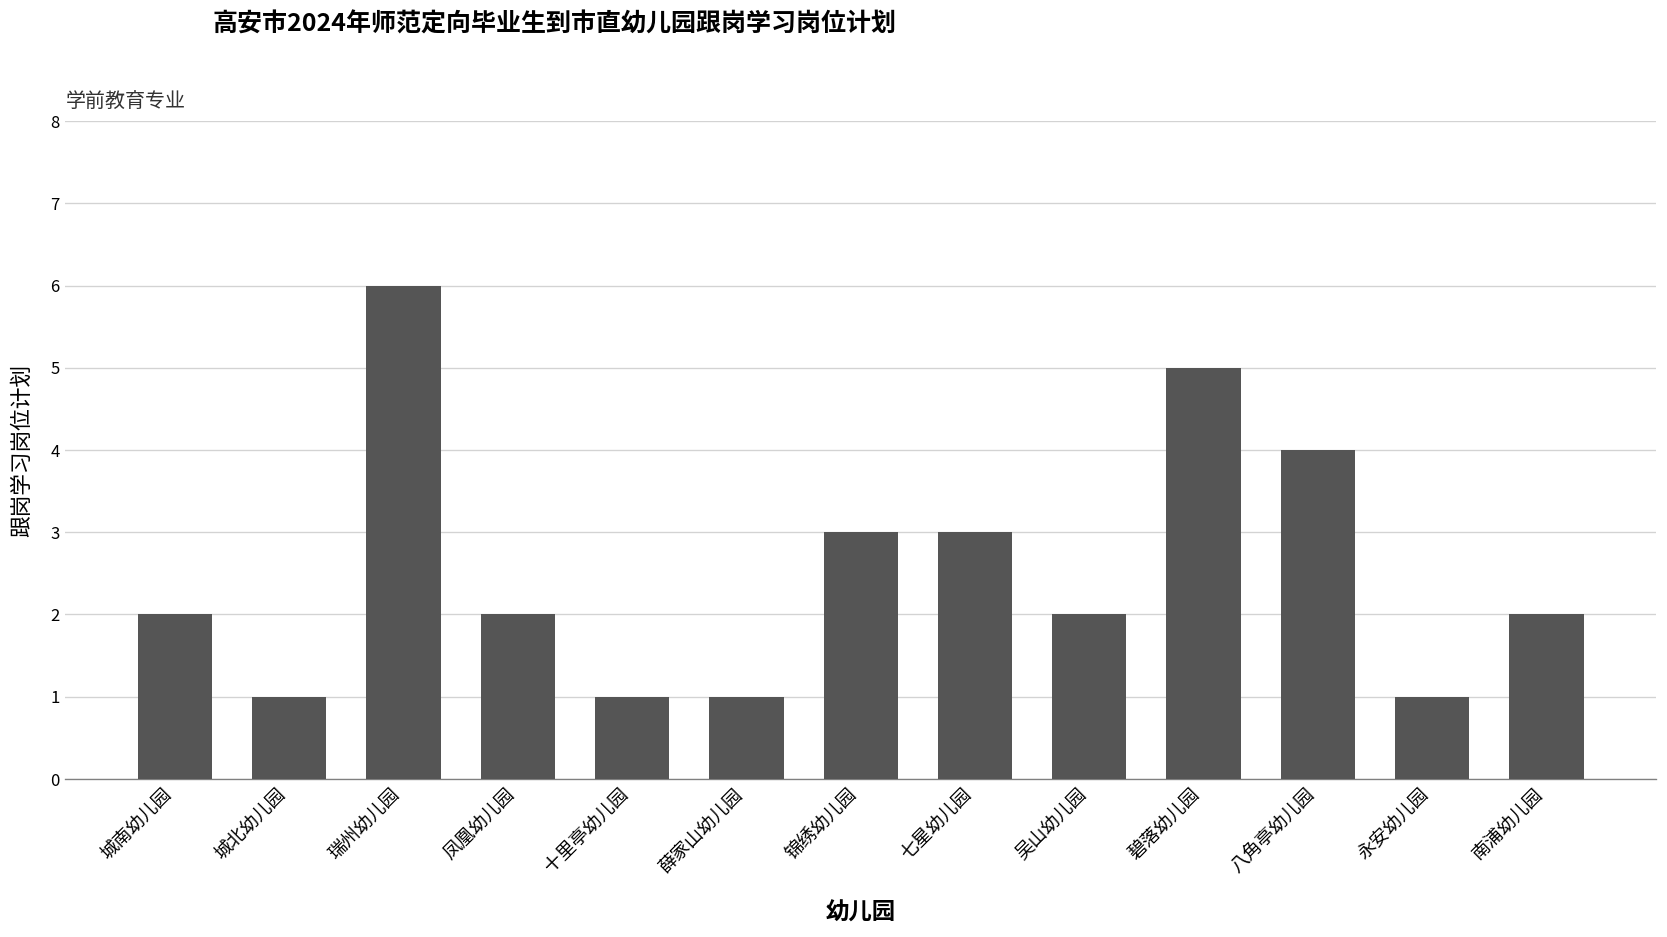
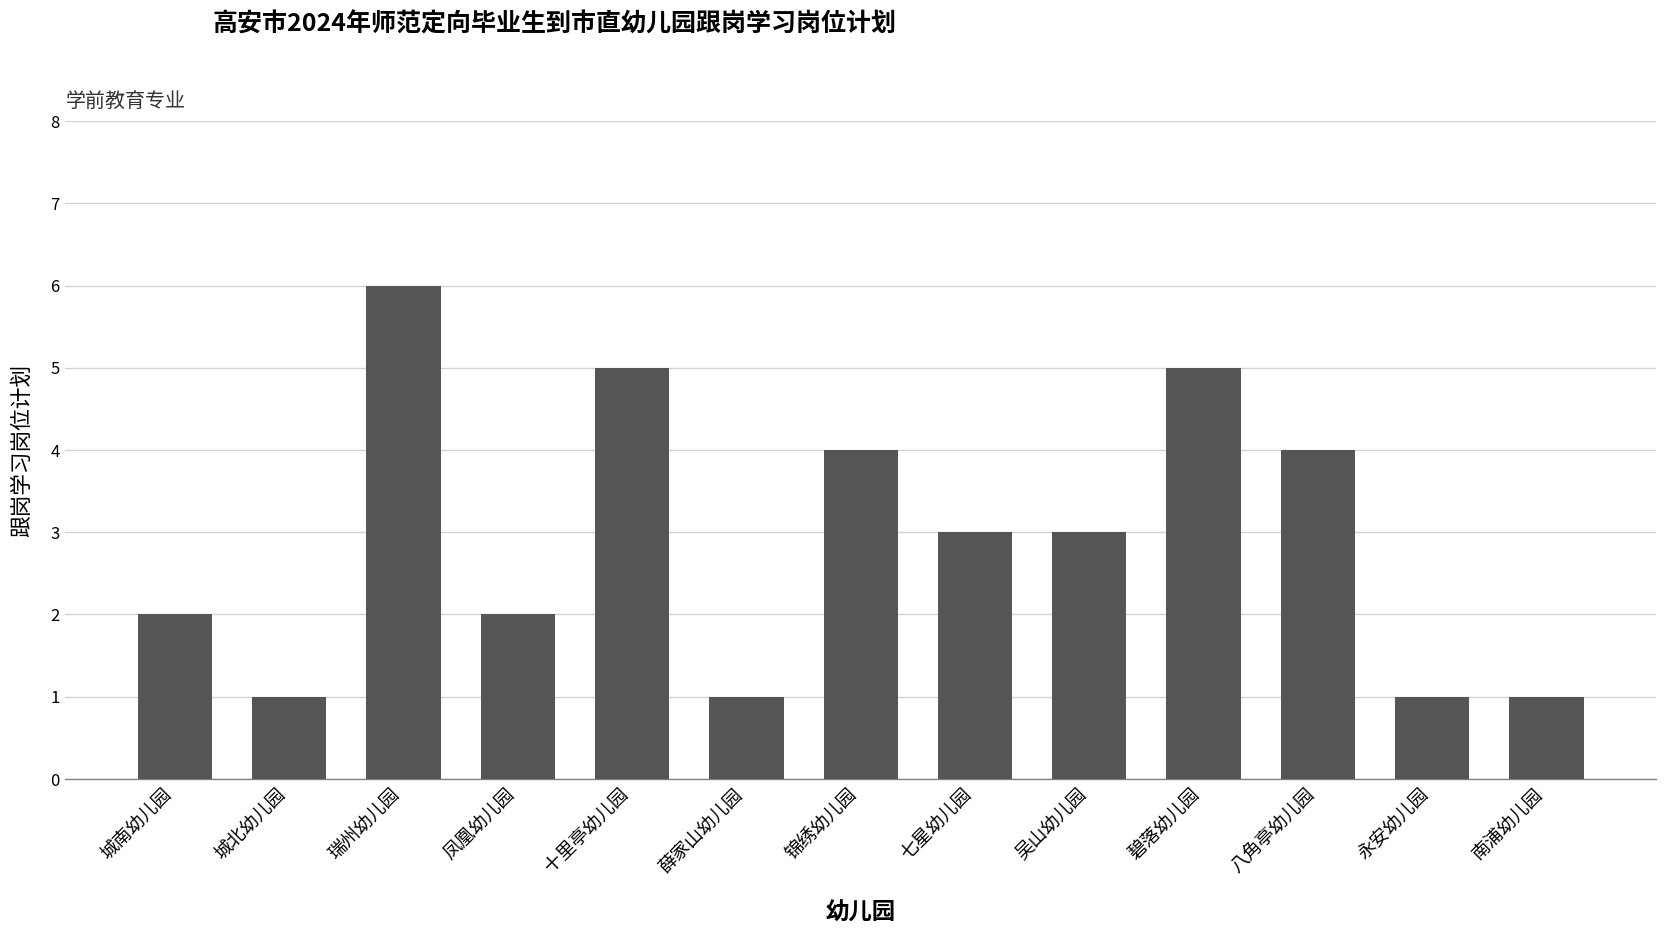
  {
    "城南幼儿园": 2,
    "城北幼儿园": 1,
    "瑞州幼儿园": 6,
    "凤凰幼儿园": 2,
-   "十里亭幼儿园": 1,
+   "十里亭幼儿园": 5,
    "薛家山幼儿园": 1,
-   "锦绣幼儿园": 3,
+   "锦绣幼儿园": 4,
    "七星幼儿园": 3,
-   "吴山幼儿园": 2,
+   "吴山幼儿园": 3,
    "碧落幼儿园": 5,
    "八角亭幼儿园": 4,
    "永安幼儿园": 1,
-   "南浦幼儿园": 2
+   "南浦幼儿园": 1
  }
